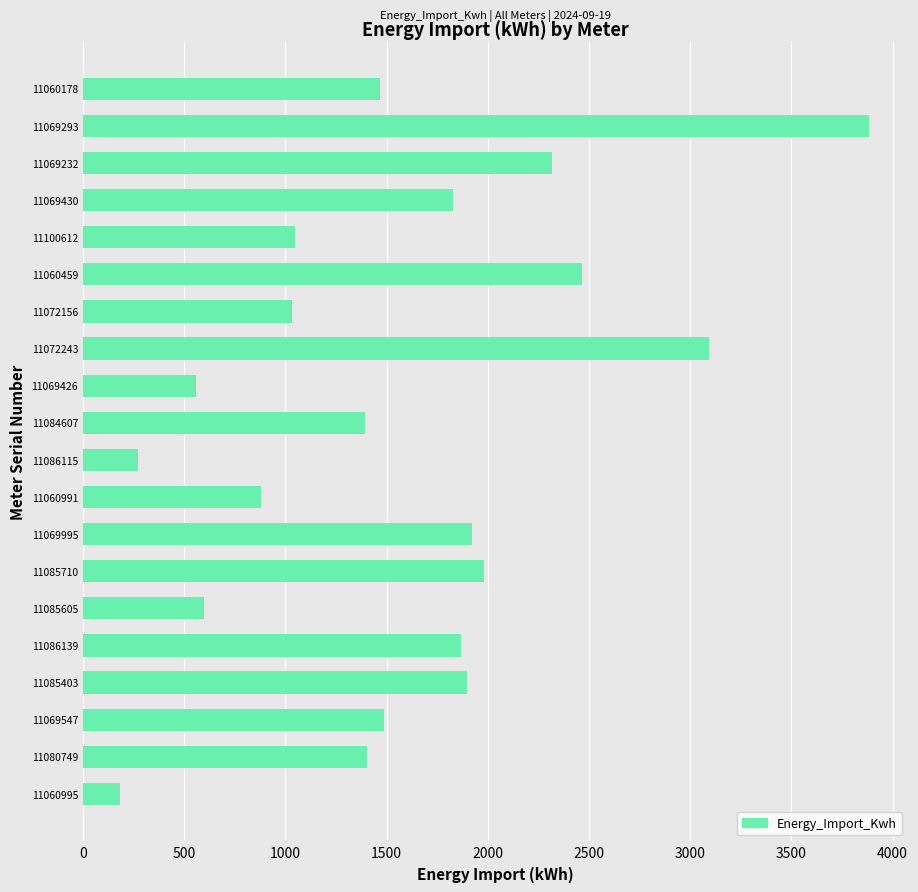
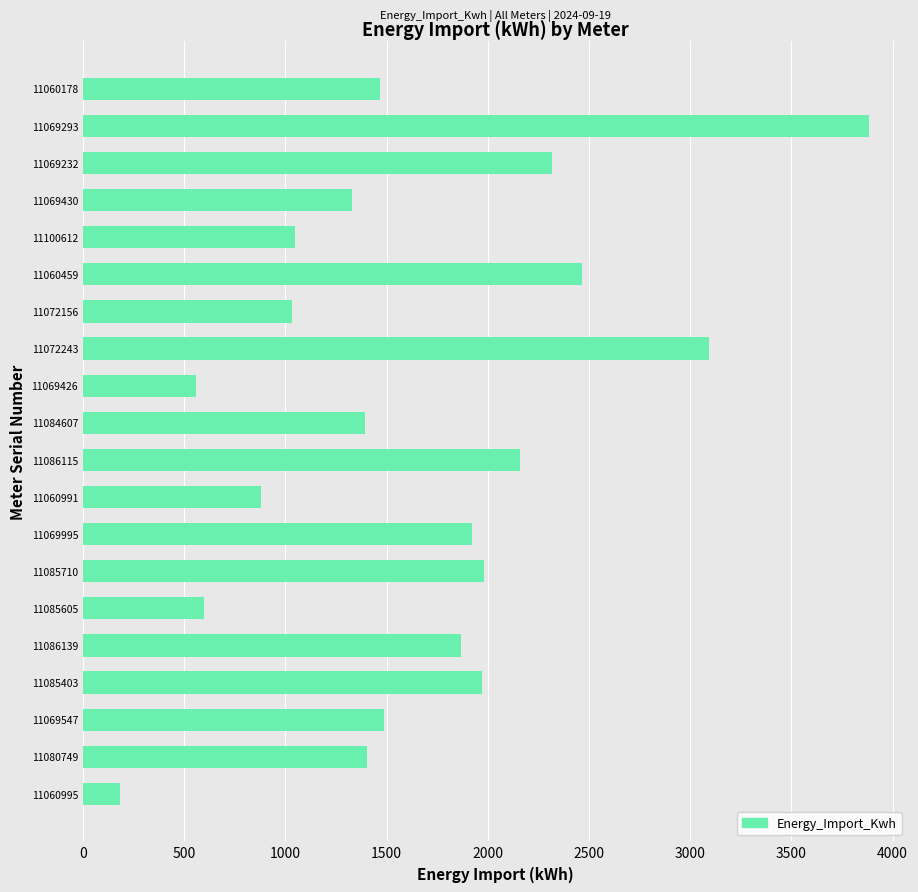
  {
    "11060178": 1470,
    "11069293": 3880,
    "11069232": 2320,
-   "11069430": 1830,
+   "11069430": 1330,
    "11100612": 1050,
    "11060459": 2470,
    "11072156": 1030,
    "11072243": 3090,
    "11069426": 560,
    "11084607": 1390,
-   "11086115": 270,
+   "11086115": 2160,
    "11060991": 880,
    "11069995": 1920,
    "11085710": 1980,
    "11085605": 600,
    "11086139": 1870,
-   "11085403": 1900,
+   "11085403": 1970,
    "11069547": 1490,
    "11080749": 1400,
    "11060995": 180
  }
